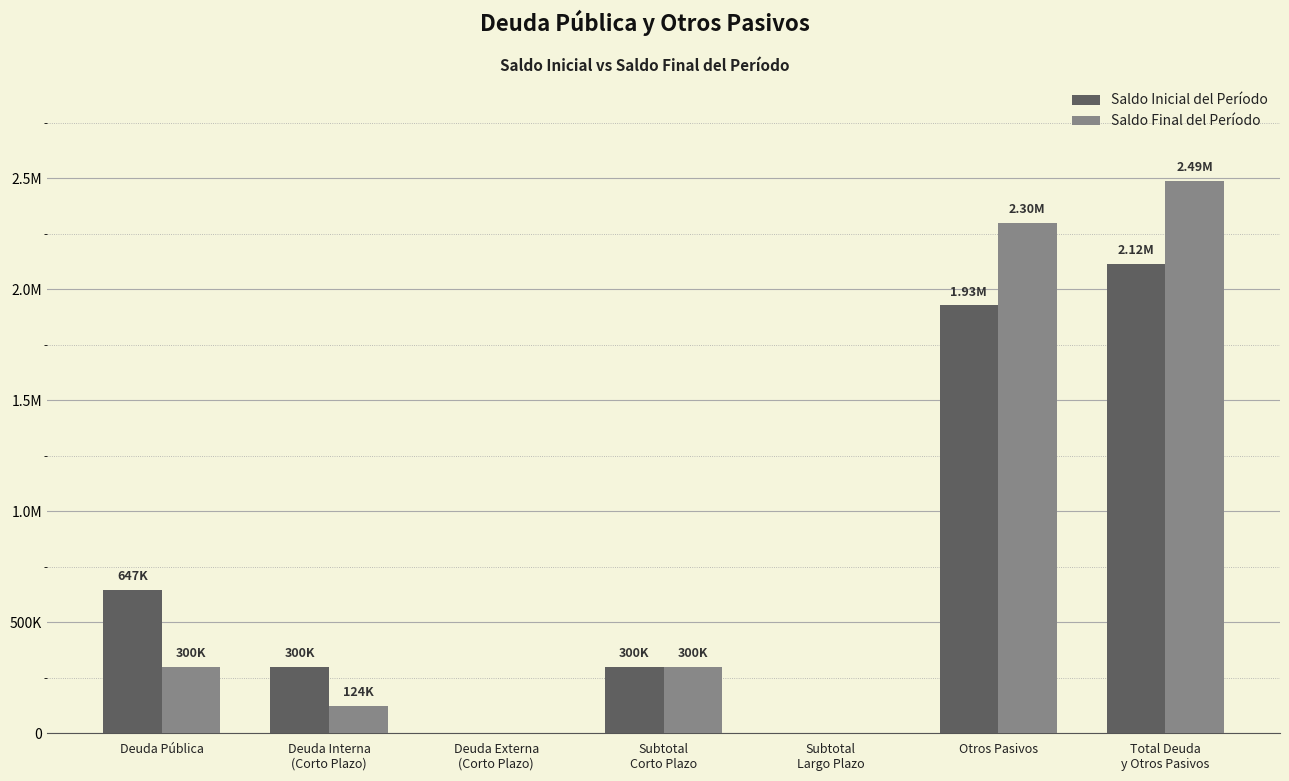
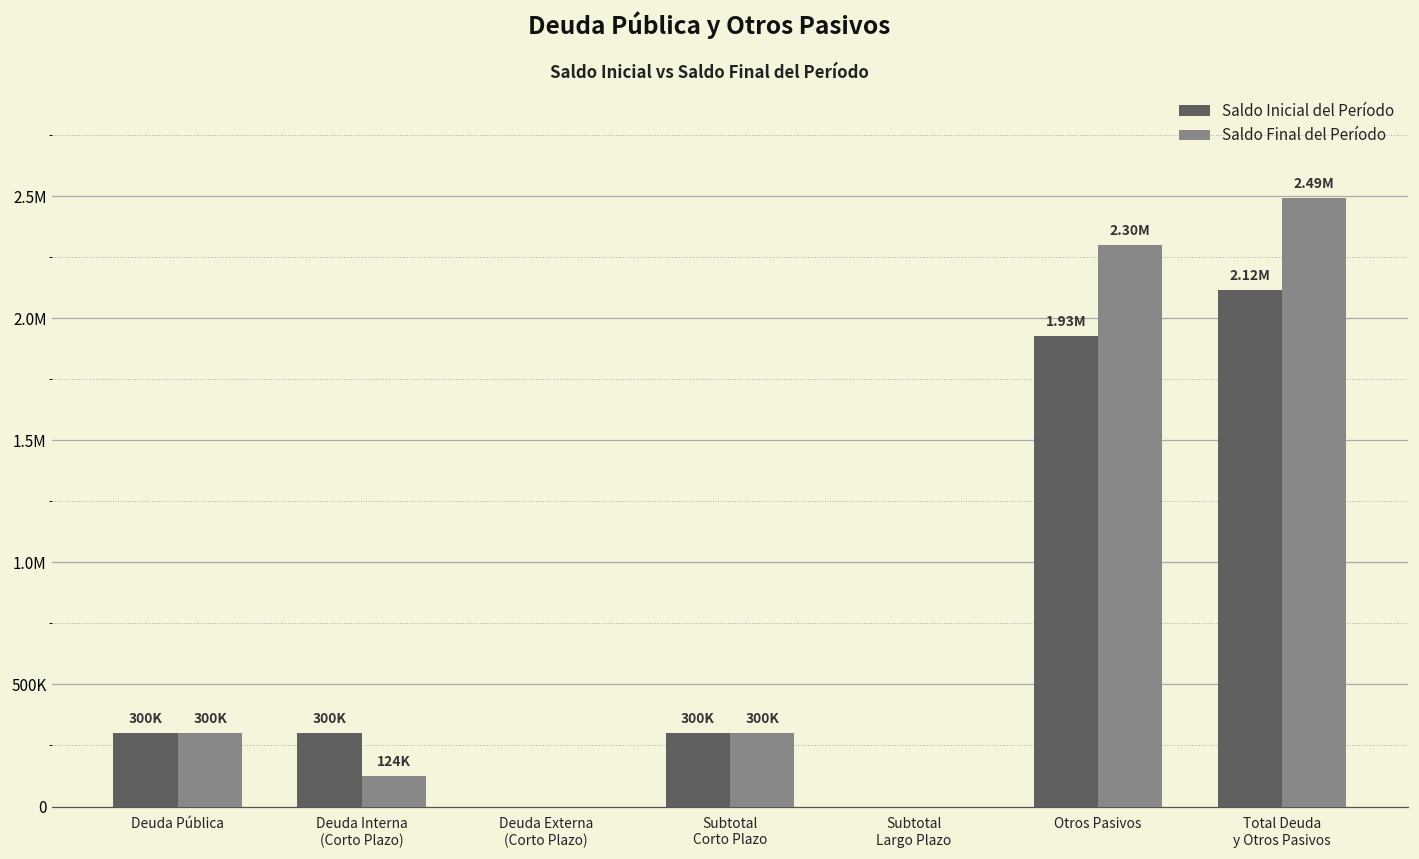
  {
    "Saldo Inicial del Período": {
-     "Deuda Pública": "647K",
+     "Deuda Pública": "300K",
      "Deuda Interna (Corto Plazo)": "300K",
      "Subtotal Corto Plazo": "300K",
      "Otros Pasivos": "1.93M",
      "Total Deuda y Otros Pasivos": "2.12M"
    },
    "Saldo Final del Período": {
      "Deuda Pública": "300K",
      "Deuda Interna (Corto Plazo)": "124K",
      "Subtotal Corto Plazo": "300K",
      "Otros Pasivos": "2.30M",
      "Total Deuda y Otros Pasivos": "2.49M"
    }
  }
